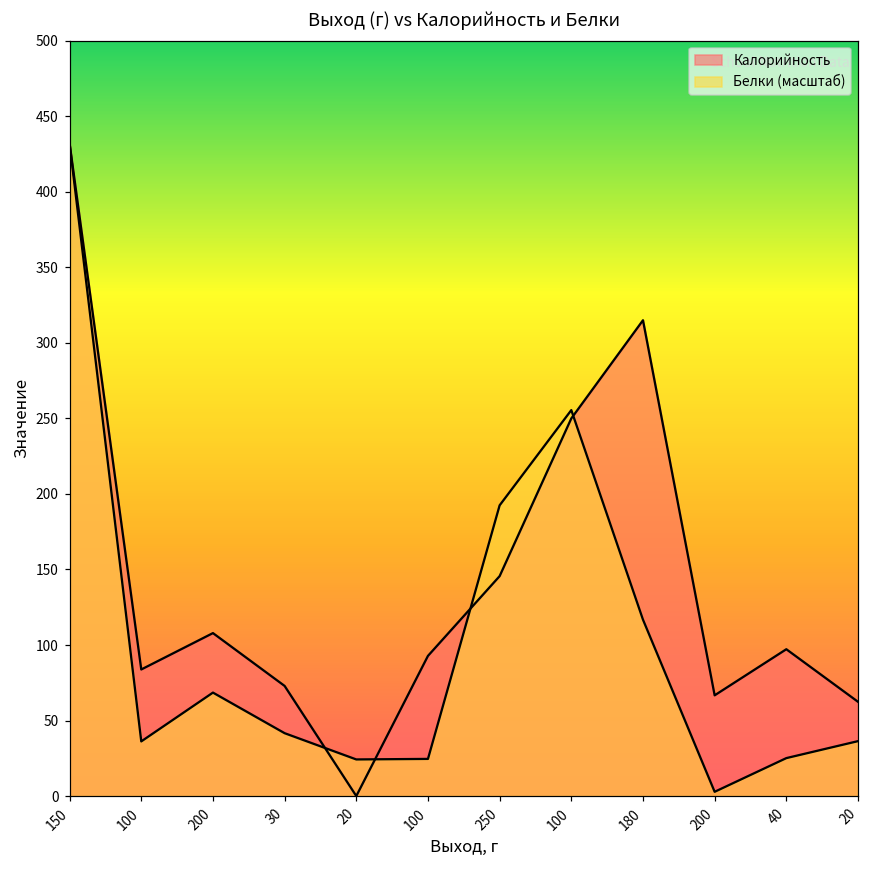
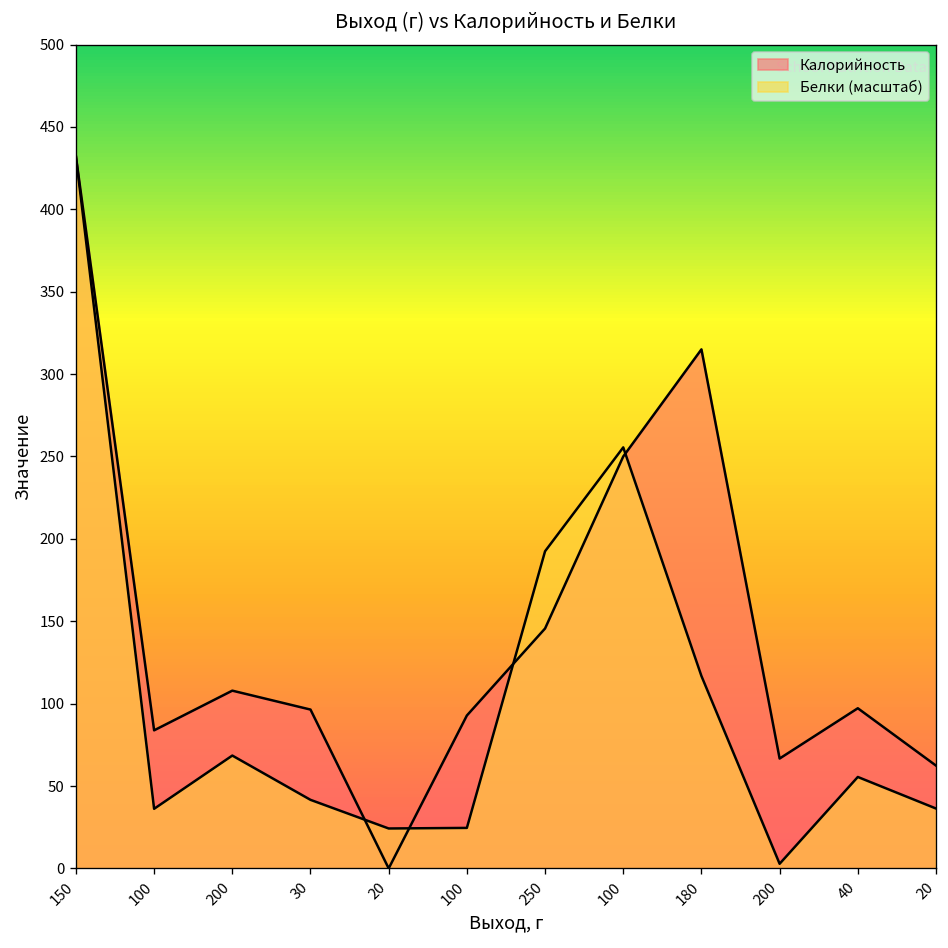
  {
    "Калорийность": {
-     "30": 73,
+     "30": 96,
      "250": 146,
      "180": 315,
      "40": 97
    },
    "Белки (масштаб)": {
      "30": 42,
      "250": 192,
      "180": 117,
-     "40": 25
+     "40": 55
    }
  }
